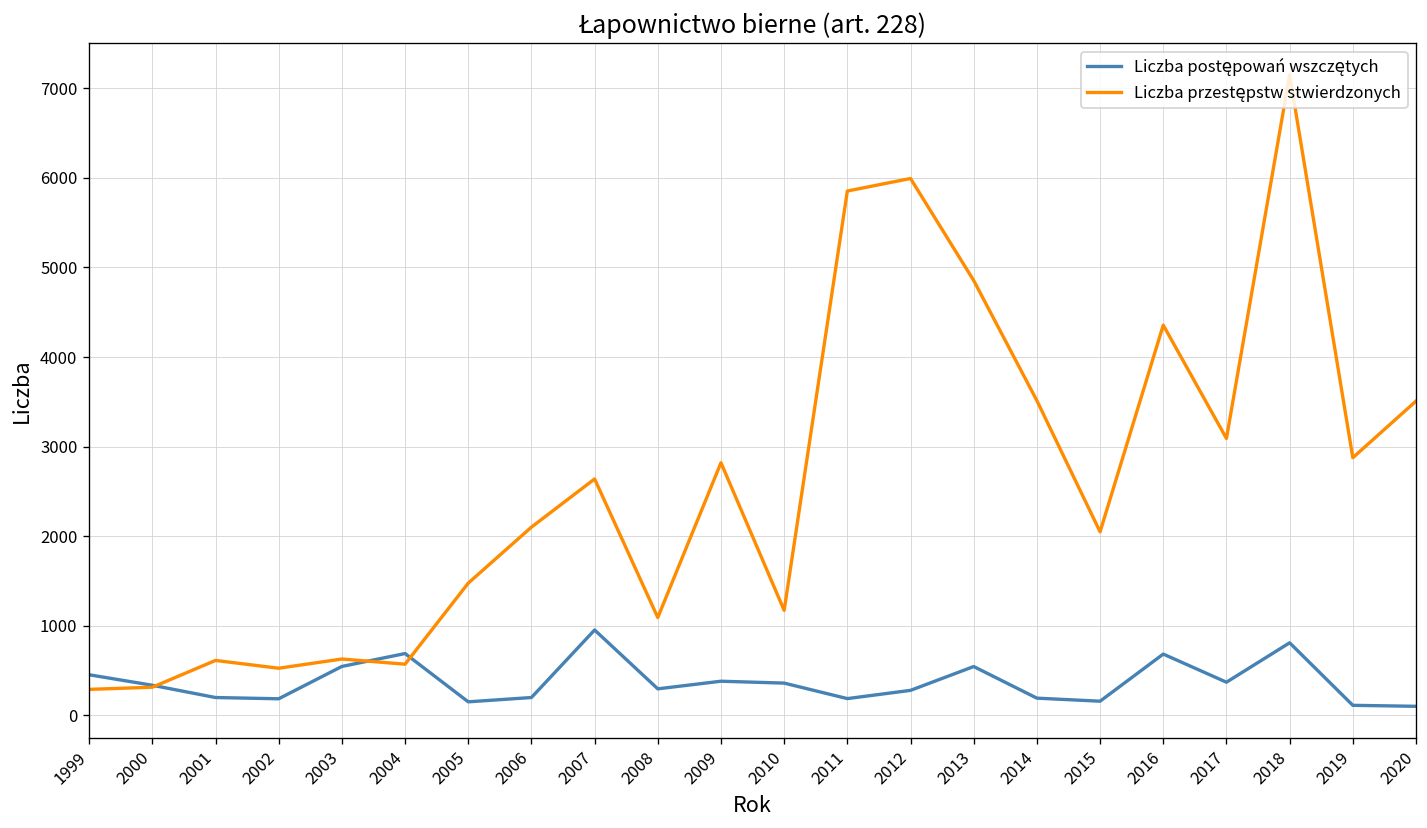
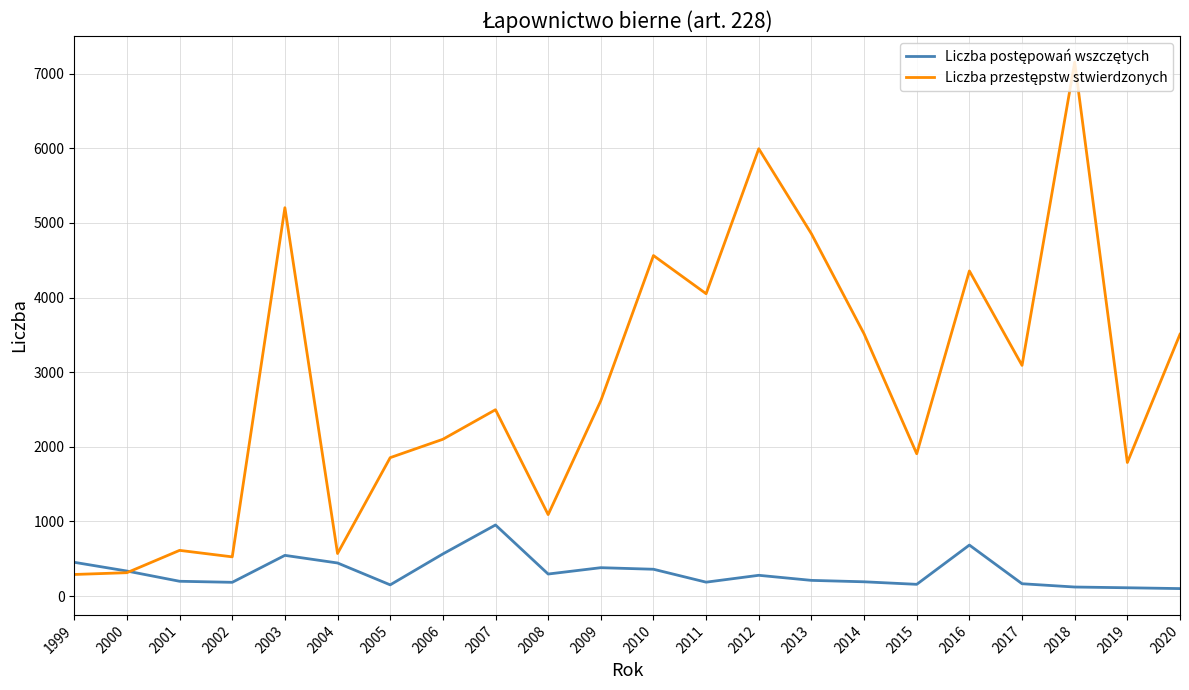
  {
    "Liczba postępowań wszczętych": {
      "1999": 500,
      "2001": 200,
      "2002": 200,
      "2003": 500,
-     "2004": 700,
+     "2004": 400,
      "2005": 200,
-     "2006": 200,
+     "2006": 600,
      "2007": 1000,
      "2008": 300,
      "2009": 400,
      "2010": 400,
      "2011": 200,
      "2012": 300,
-     "2013": 500,
+     "2013": 200,
      "2014": 200,
      "2015": 200,
      "2016": 700,
-     "2017": 400,
-     "2018": 800,
+     "2017": 200,
+     "2018": 100,
      "2019": 100,
      "2020": 100
    },
    "Liczba przestępstw stwierdzonych": {
      "1999": 300,
      "2001": 600,
      "2002": 500,
-     "2003": 600,
+     "2003": 5200,
      "2004": 600,
-     "2005": 1500,
+     "2005": 1900,
      "2006": 2100,
-     "2007": 2600,
+     "2007": 2500,
      "2008": 1100,
-     "2009": 2800,
-     "2010": 1200,
-     "2011": 5900,
+     "2009": 2600,
+     "2010": 4600,
+     "2011": 4100,
      "2012": 6000,
      "2013": 4900,
      "2014": 3500,
-     "2015": 2000,
+     "2015": 1900,
      "2016": 4400,
      "2017": 3100,
-     "2019": 2900,
+     "2019": 1800,
      "2020": 3500
    }
  }
